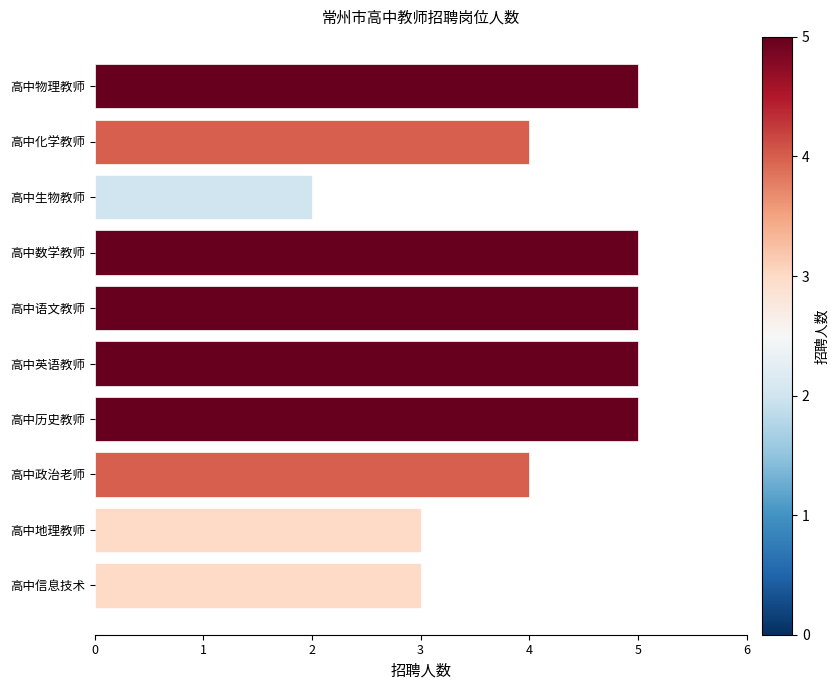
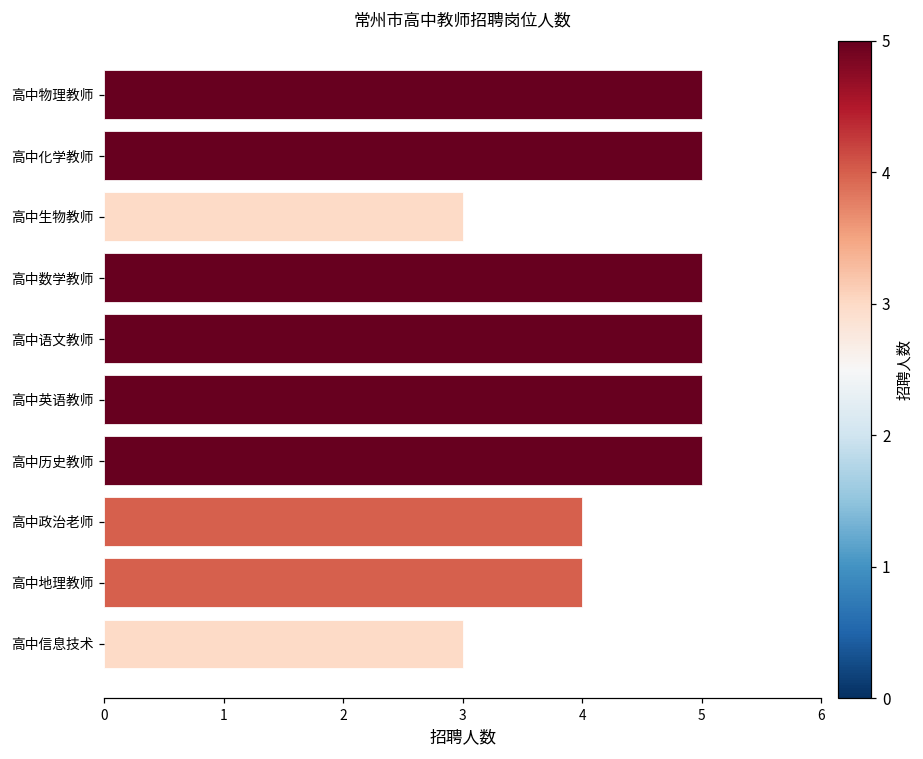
  {
    "高中物理教师": 5,
-   "高中化学教师": 4,
-   "高中生物教师": 2,
+   "高中化学教师": 5,
+   "高中生物教师": 3,
    "高中数学教师": 5,
    "高中语文教师": 5,
    "高中英语教师": 5,
    "高中历史教师": 5,
    "高中政治老师": 4,
-   "高中地理教师": 3,
+   "高中地理教师": 4,
    "高中信息技术": 3
  }
